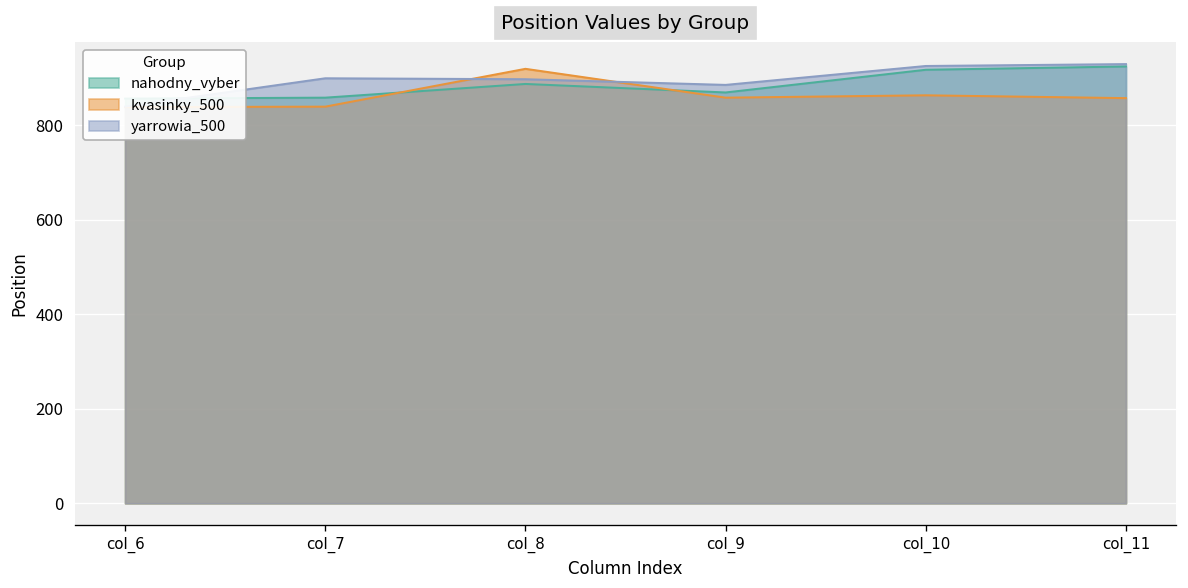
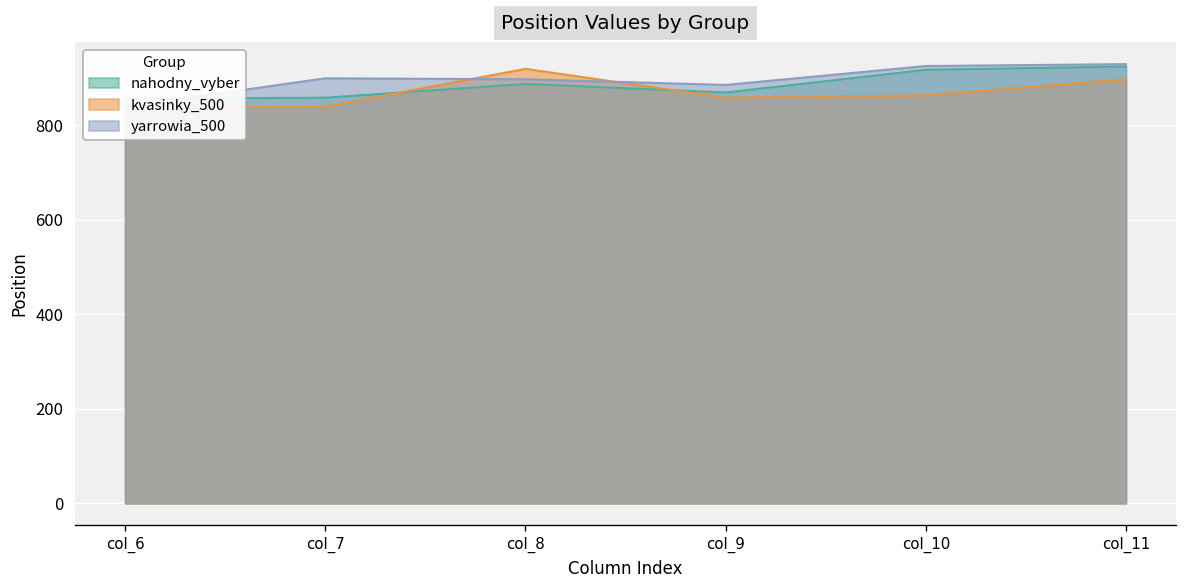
  {
    "nahodny_vyber": {
      "col_7": 860,
      "col_8": 890,
      "col_9": 870,
      "col_10": 920
    },
    "kvasinky_500": {
      "col_7": 840,
      "col_8": 920,
      "col_9": 860,
      "col_10": 860,
-     "col_11": 860
+     "col_11": 900
    },
    "yarrowia_500": {
      "col_7": 900,
      "col_8": 900,
      "col_9": 890,
      "col_10": 930
    }
  }
